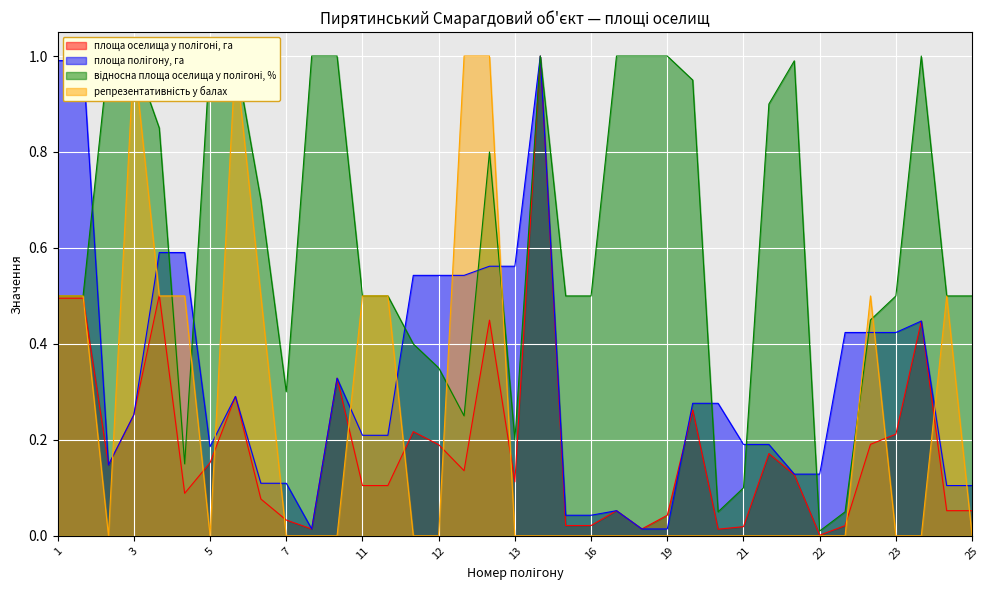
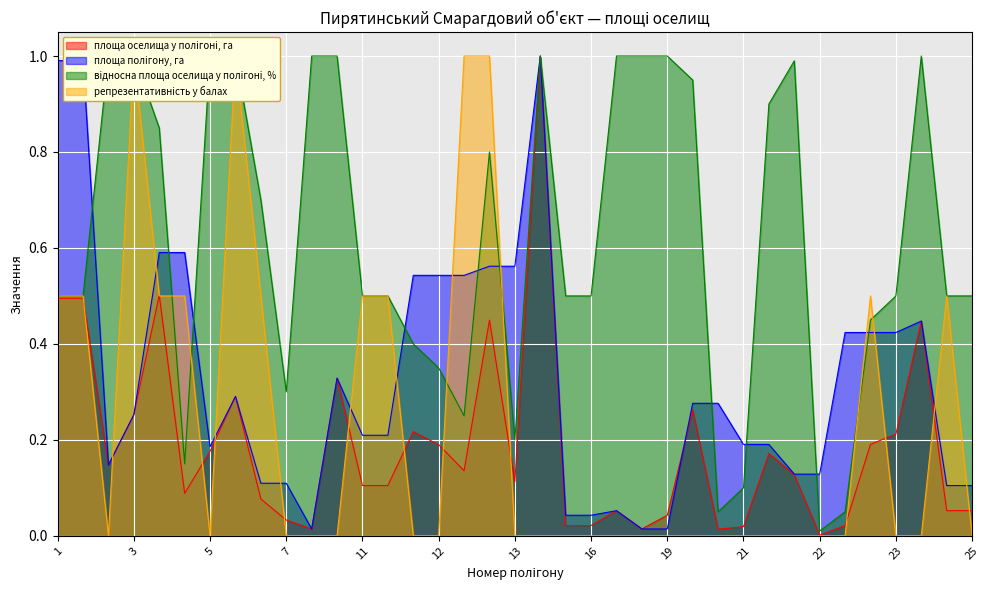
  {
    "площа оселища у полігоні, га": {
-     "5": 0.15,
+     "5": 0.18,
      "19": 0.04
    },
    "площа полігону, га": {
      "5": 0.19,
      "19": 0.01
    },
    "відносна площа оселища у полігоні, %": {
      "19": 1.00
    },
    "репрезентативність у балах": {
      "5": 0.00,
      "19": 0.00
    }
  }
